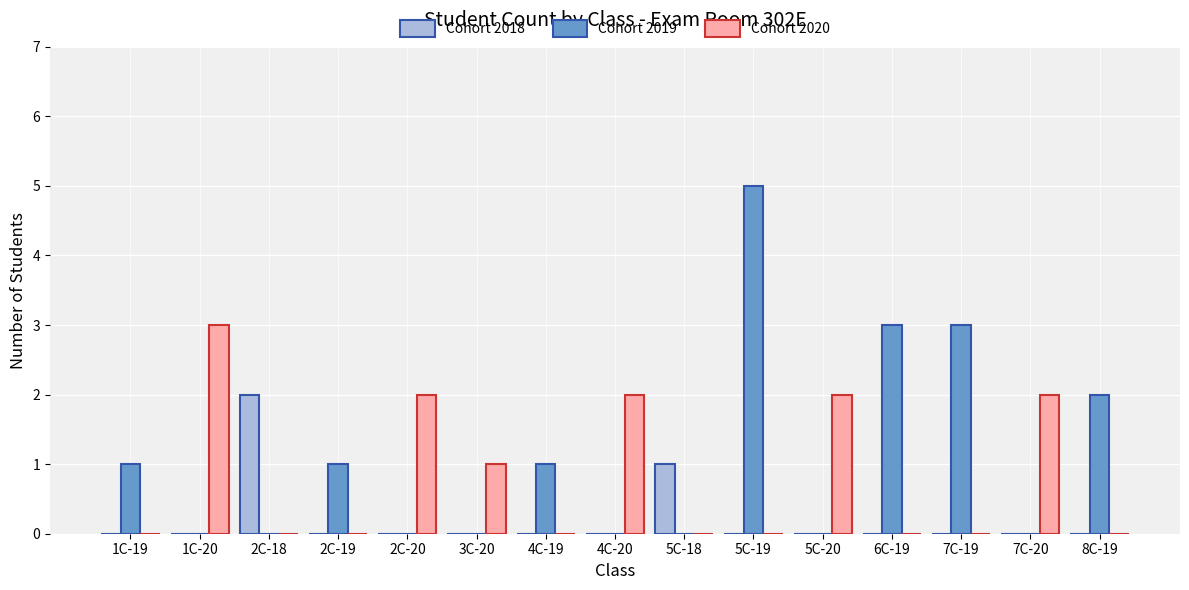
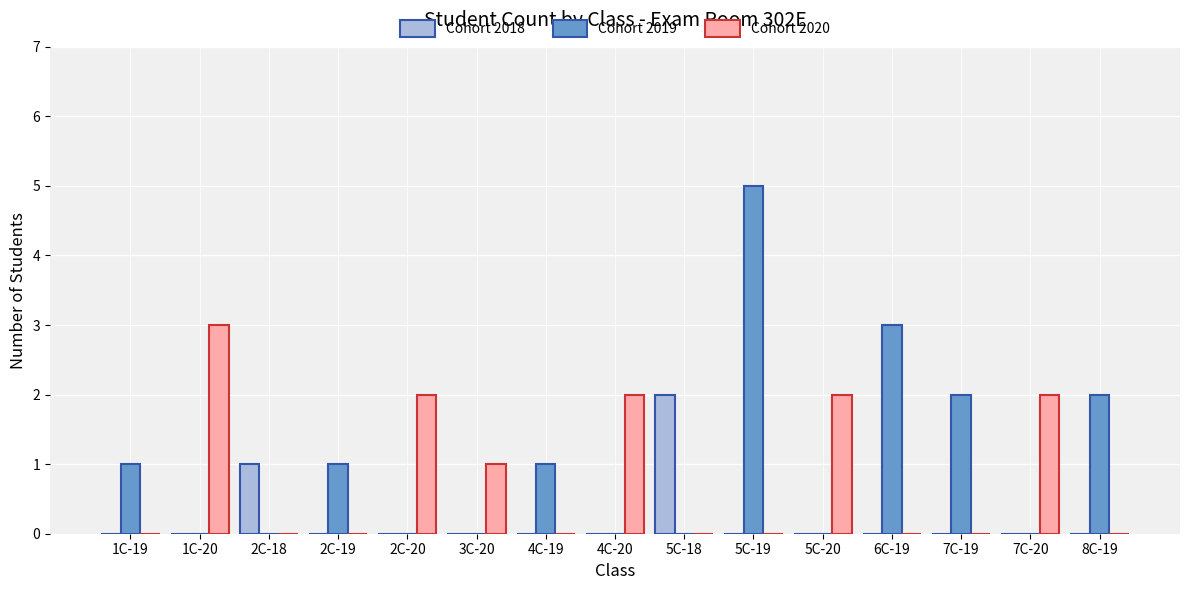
  {
    "Cohort 2018": {
      "1C-19": 0,
      "1C-20": 0,
-     "2C-18": 2,
+     "2C-18": 1,
      "2C-19": 0,
      "2C-20": 0,
      "3C-20": 0,
      "4C-19": 0,
      "4C-20": 0,
-     "5C-18": 1,
+     "5C-18": 2,
      "5C-19": 0,
      "5C-20": 0,
      "6C-19": 0,
      "7C-19": 0,
      "7C-20": 0,
      "8C-19": 0
    },
    "Cohort 2019": {
      "1C-19": 1,
      "1C-20": 0,
      "2C-18": 0,
      "2C-19": 1,
      "2C-20": 0,
      "3C-20": 0,
      "4C-19": 1,
      "4C-20": 0,
      "5C-18": 0,
      "5C-19": 5,
      "5C-20": 0,
      "6C-19": 3,
-     "7C-19": 3,
+     "7C-19": 2,
      "7C-20": 0,
      "8C-19": 2
    },
    "Cohort 2020": {
      "1C-19": 0,
      "1C-20": 3,
      "2C-18": 0,
      "2C-19": 0,
      "2C-20": 2,
      "3C-20": 1,
      "4C-19": 0,
      "4C-20": 2,
      "5C-18": 0,
      "5C-19": 0,
      "5C-20": 2,
      "6C-19": 0,
      "7C-19": 0,
      "7C-20": 2,
      "8C-19": 0
    }
  }
